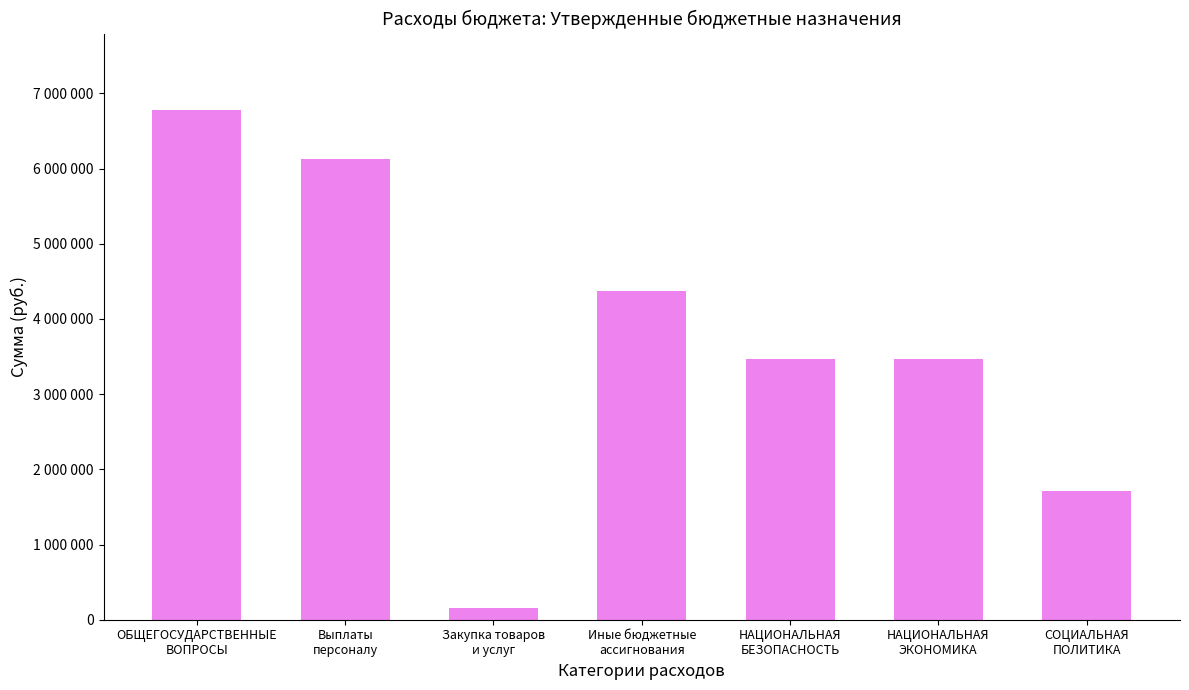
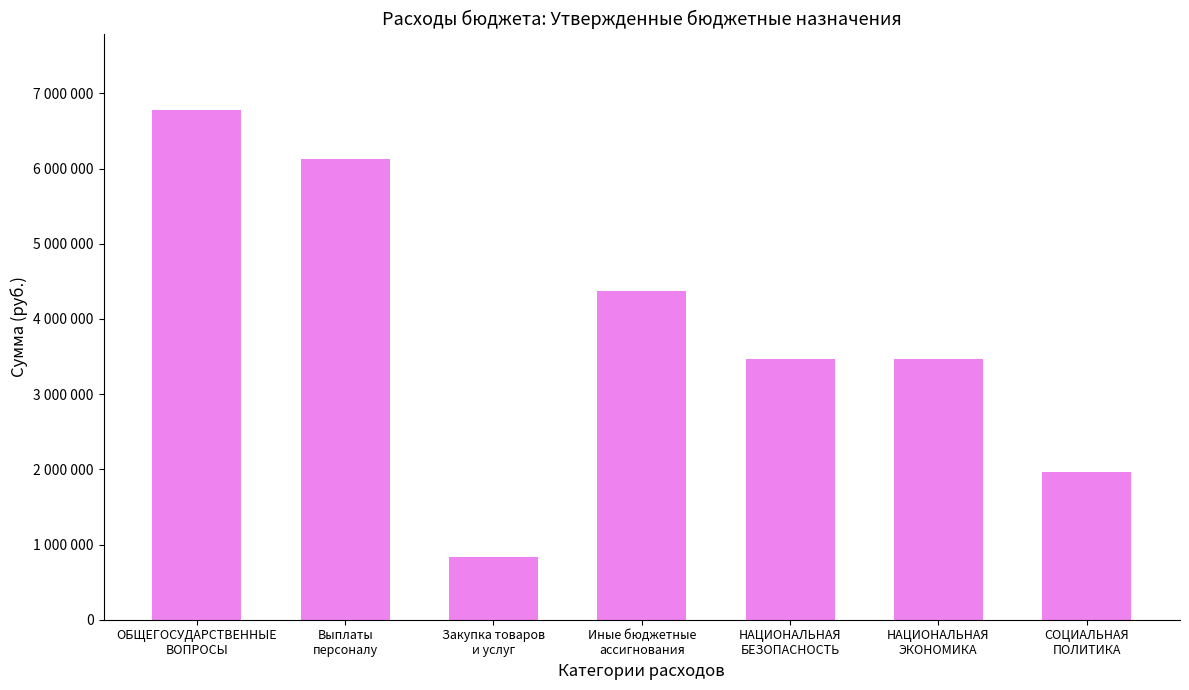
  {
    "ОБЩЕГОСУДАРСТВЕННЫЕ ВОПРОСЫ": 6800000,
    "Выплаты персоналу": 6100000,
-   "Закупка товаров и услуг": 200000,
+   "Закупка товаров и услуг": 800000,
    "Иные бюджетные ассигнования": 4400000,
    "НАЦИОНАЛЬНАЯ БЕЗОПАСНОСТЬ": 3500000,
    "НАЦИОНАЛЬНАЯ ЭКОНОМИКА": 3500000,
-   "СОЦИАЛЬНАЯ ПОЛИТИКА": 1700000
+   "СОЦИАЛЬНАЯ ПОЛИТИКА": 2000000
  }
